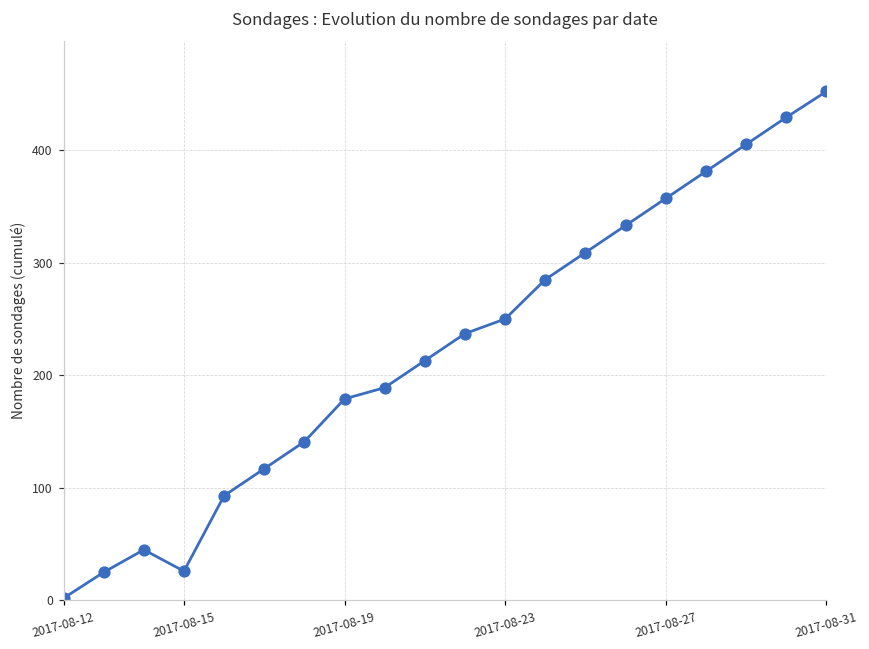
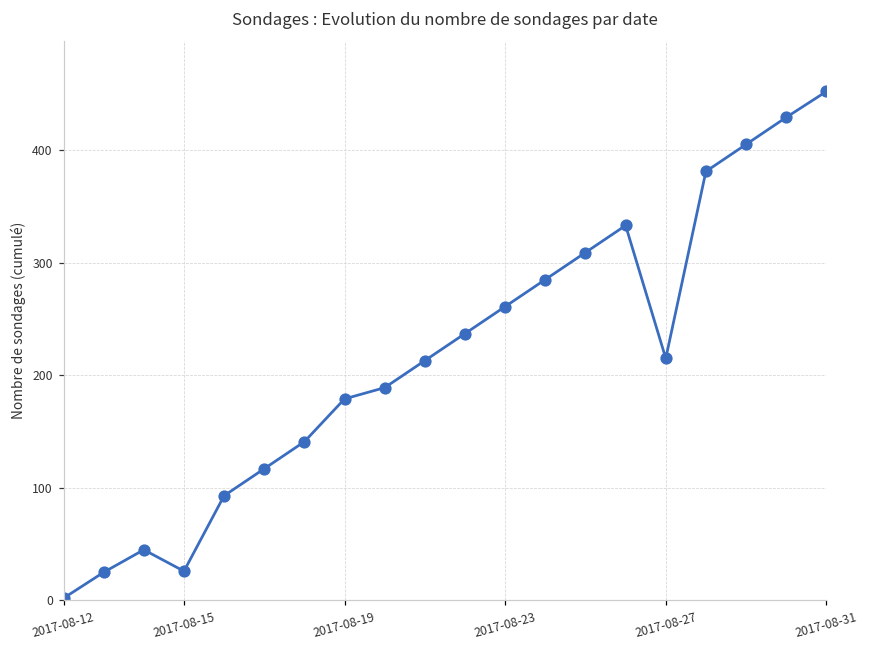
  {
    "2017-08-12": 2,
    "2017-08-15": 26,
    "2017-08-19": 179,
-   "2017-08-23": 250,
-   "2017-08-27": 357,
+   "2017-08-23": 261,
+   "2017-08-27": 215,
    "2017-08-31": 452
  }
